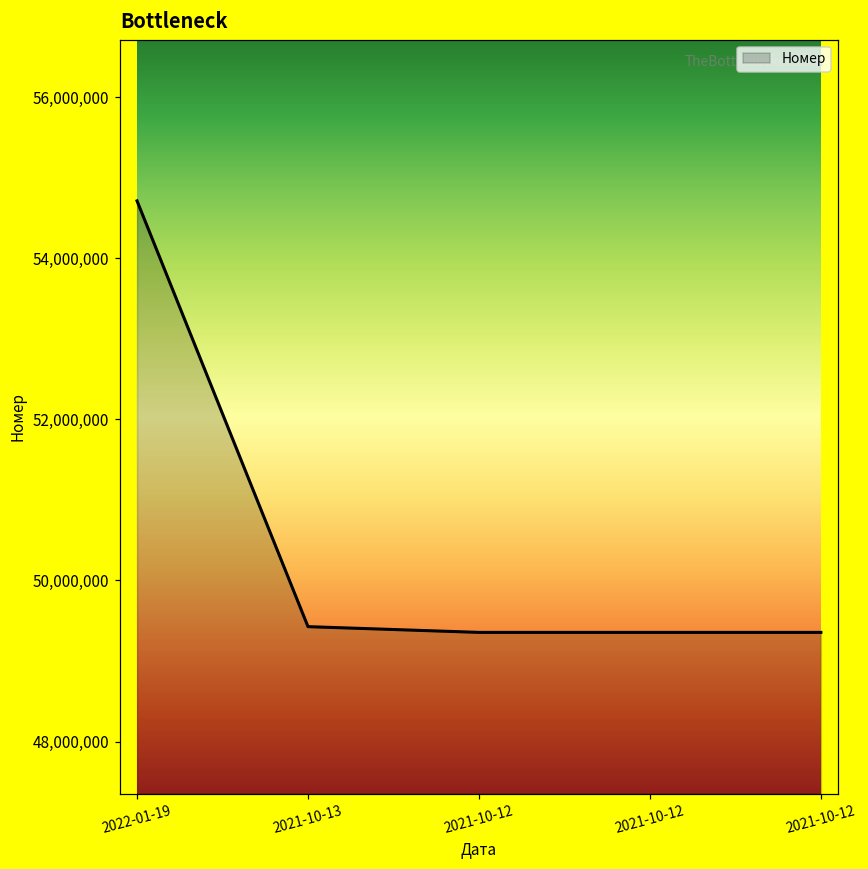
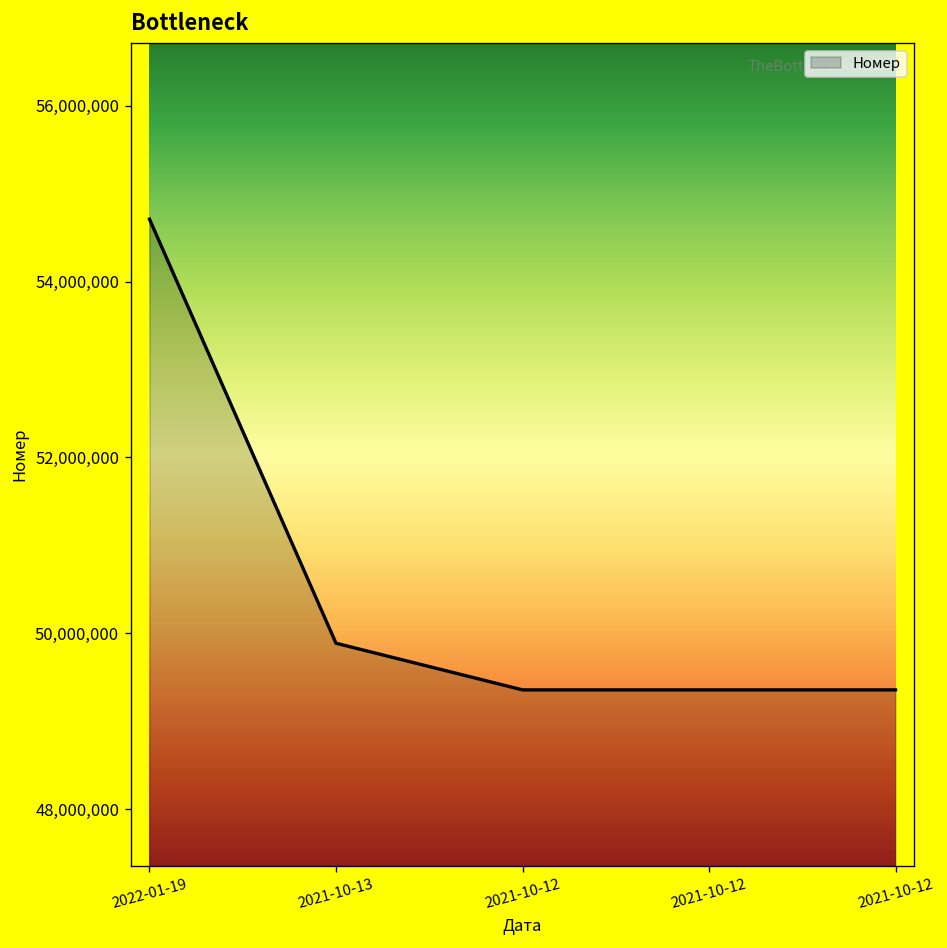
  {
    "2022-01-19": "54,700,000",
-   "2021-10-13": "49,400,000"
+   "2021-10-13": "49,900,000"
  }
